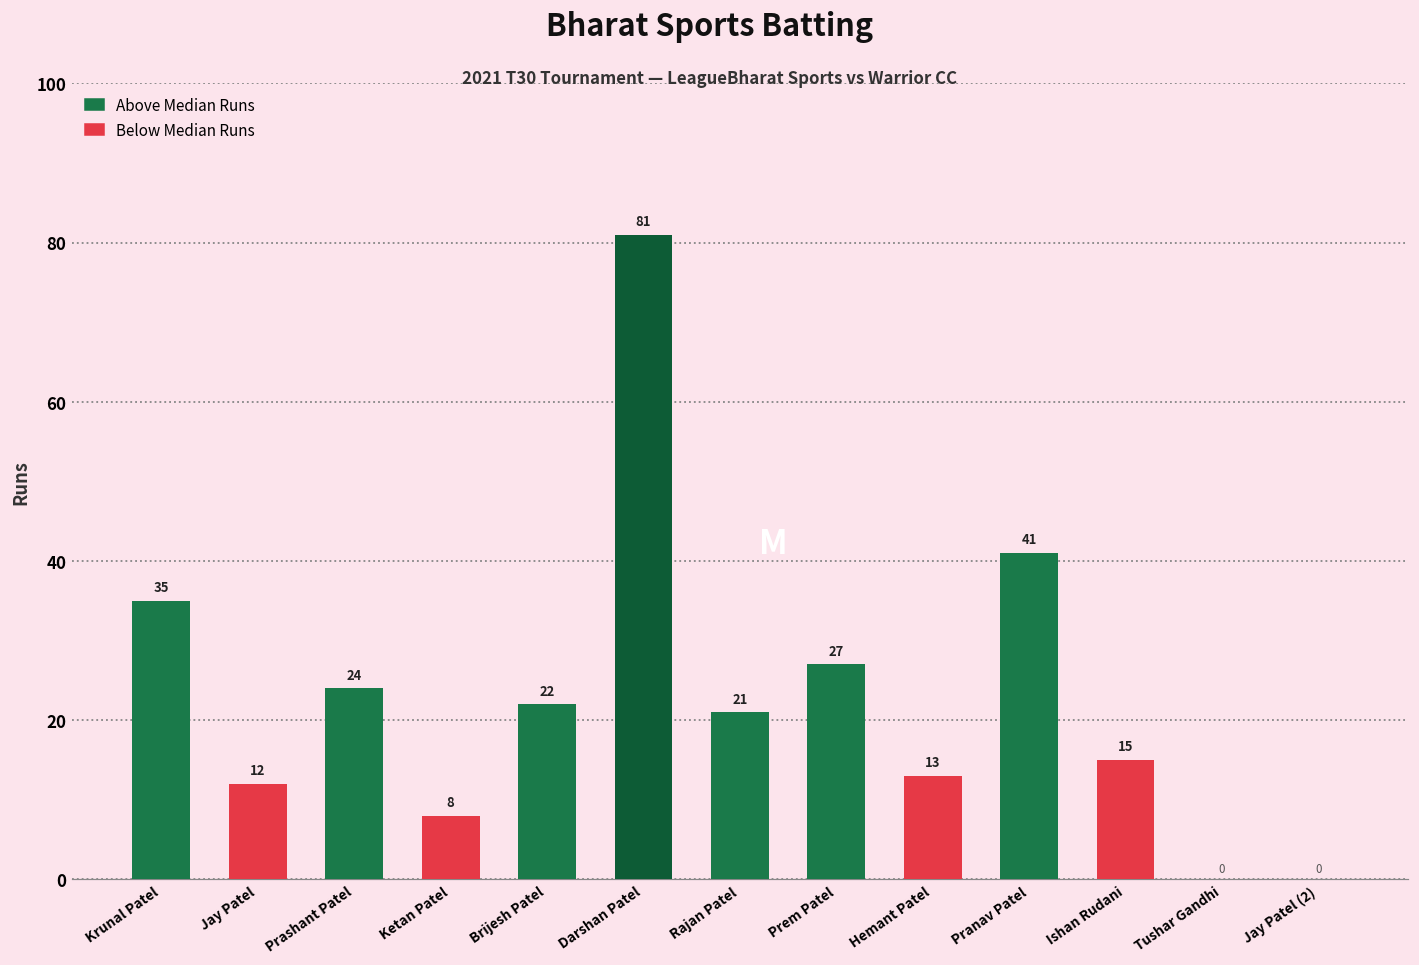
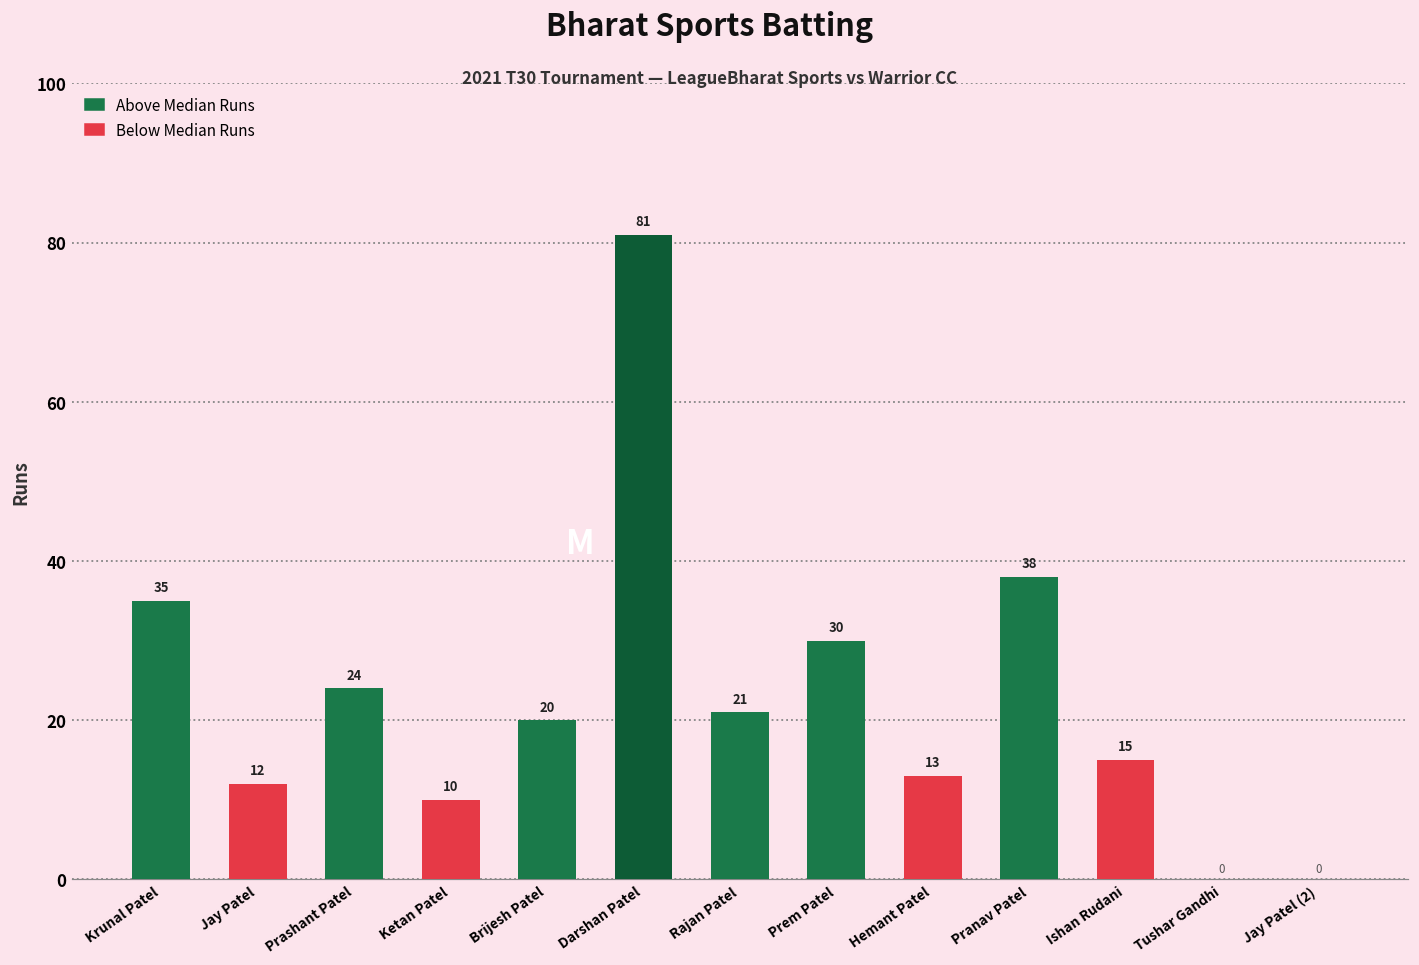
  {
    "Krunal Patel": 35,
    "Jay Patel": 12,
    "Prashant Patel": 24,
-   "Ketan Patel": 8,
-   "Brijesh Patel": 22,
+   "Ketan Patel": 10,
+   "Brijesh Patel": 20,
    "Darshan Patel": 81,
    "Rajan Patel": 21,
-   "Prem Patel": 27,
+   "Prem Patel": 30,
    "Hemant Patel": 13,
-   "Pranav Patel": 41,
+   "Pranav Patel": 38,
    "Ishan Rudani": 15,
    "Tushar Gandhi": 0,
    "Jay Patel (2)": 0
  }
